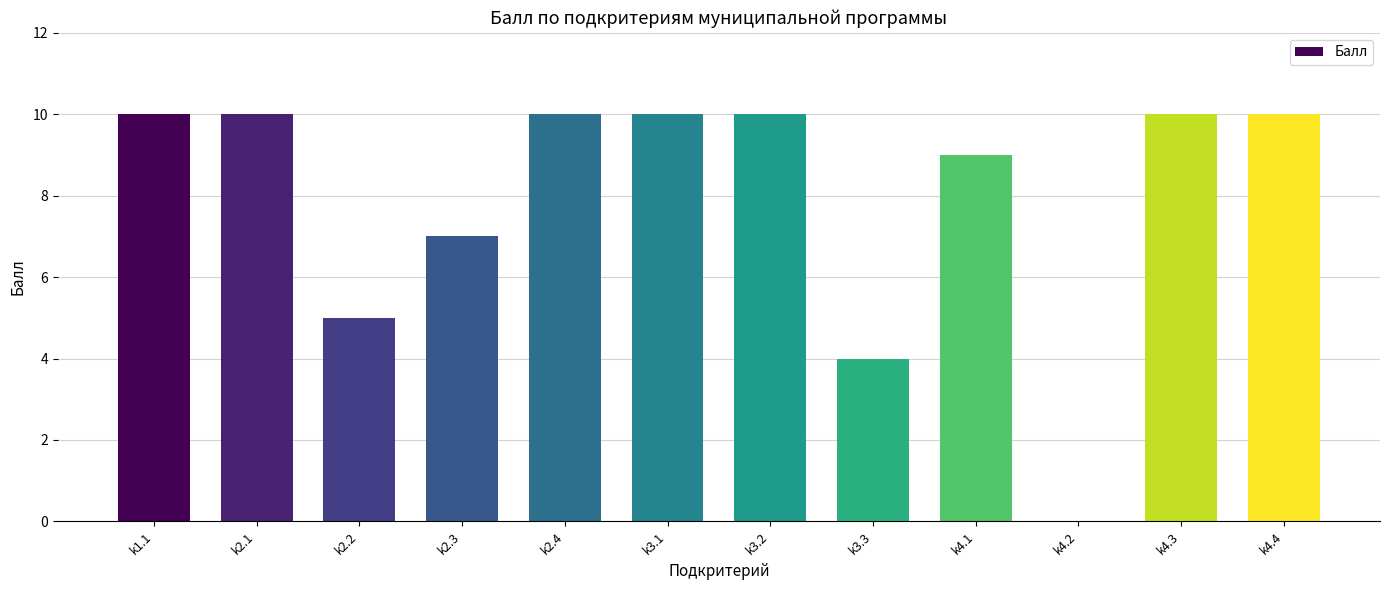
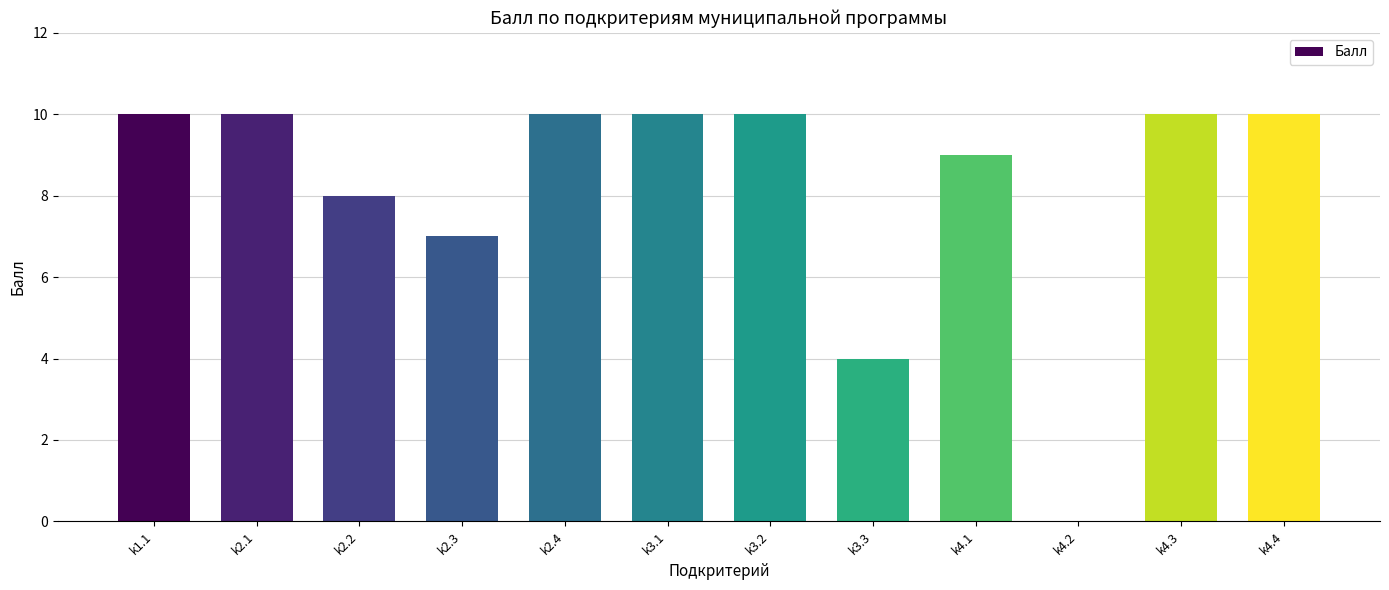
  {
    "k1.1": 10,
    "k2.1": 10,
-   "k2.2": 5,
+   "k2.2": 8,
    "k2.3": 7,
    "k2.4": 10,
    "k3.1": 10,
    "k3.2": 10,
    "k3.3": 4,
    "k4.1": 9,
    "k4.2": 0,
    "k4.3": 10,
    "k4.4": 10
  }
